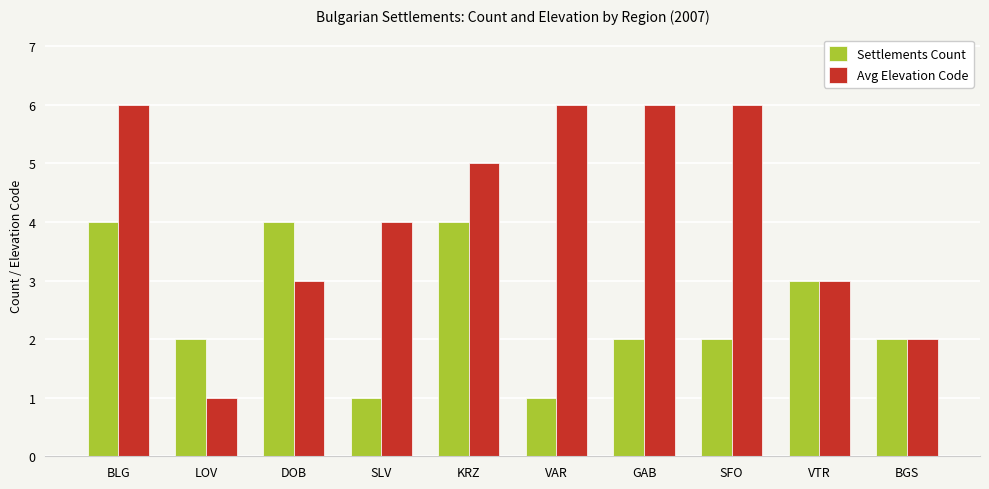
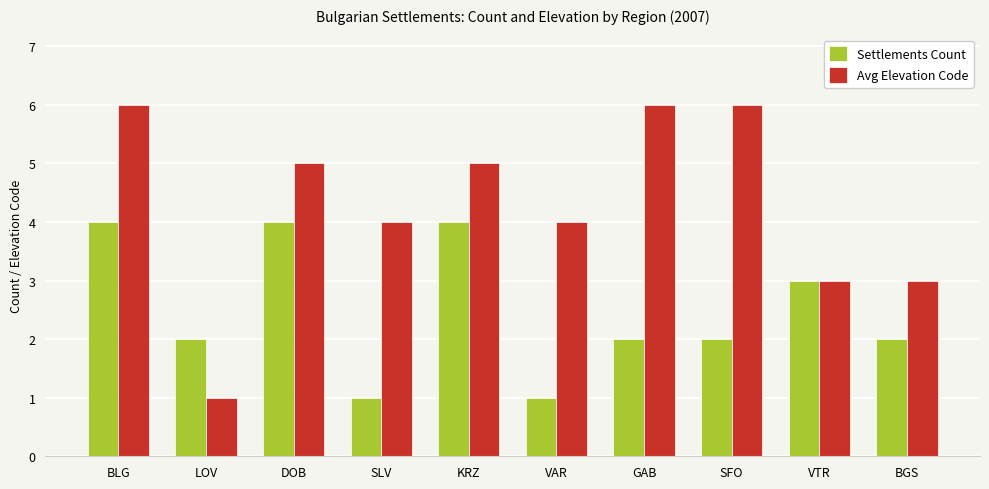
  {
    "Settlements Count": {
      "BLG": 4,
      "LOV": 2,
      "DOB": 4,
      "SLV": 1,
      "KRZ": 4,
      "VAR": 1,
      "GAB": 2,
      "SFO": 2,
      "VTR": 3,
      "BGS": 2
    },
    "Avg Elevation Code": {
      "BLG": 6,
      "LOV": 1,
-     "DOB": 3,
+     "DOB": 5,
      "SLV": 4,
      "KRZ": 5,
-     "VAR": 6,
+     "VAR": 4,
      "GAB": 6,
      "SFO": 6,
      "VTR": 3,
-     "BGS": 2
+     "BGS": 3
    }
  }
